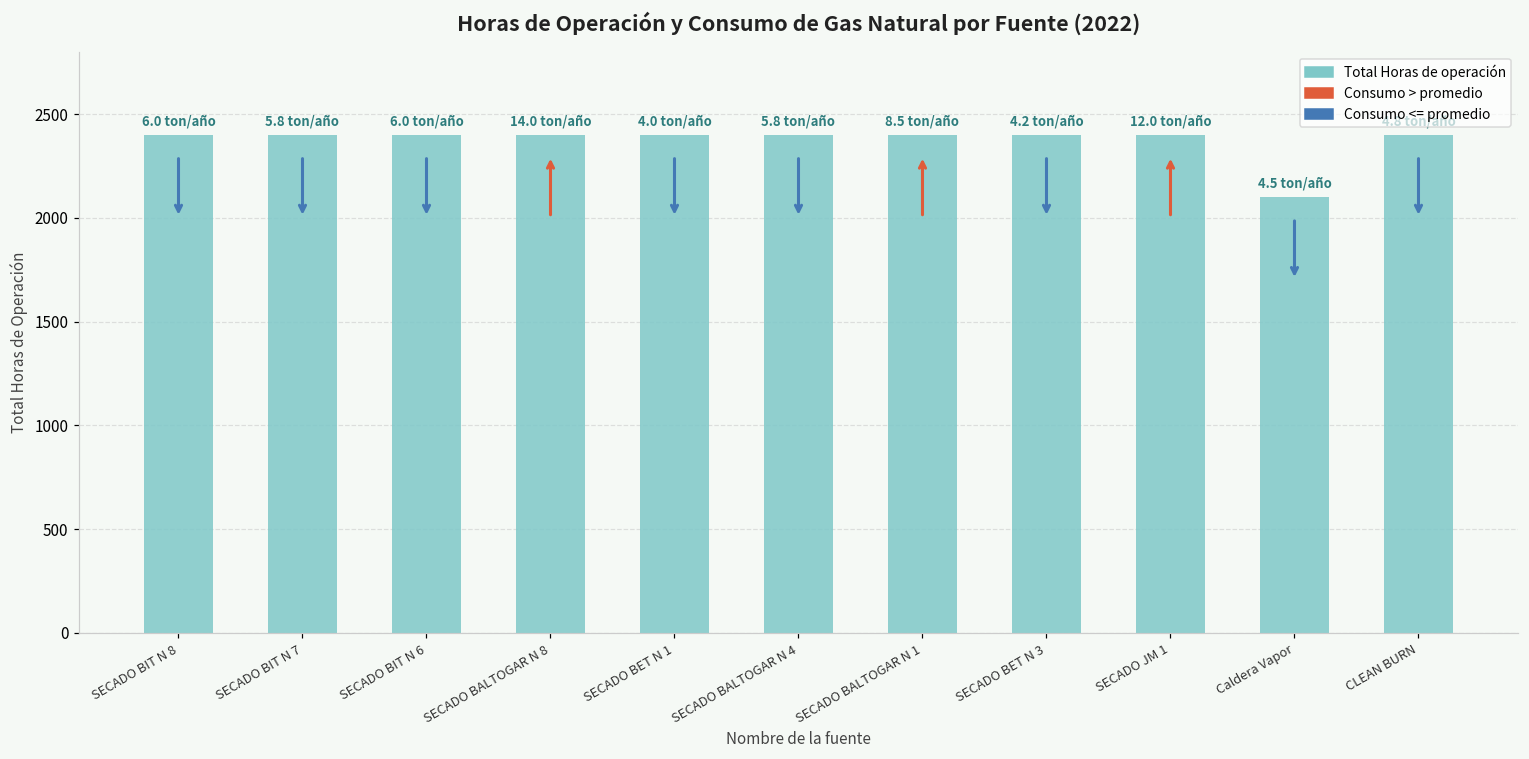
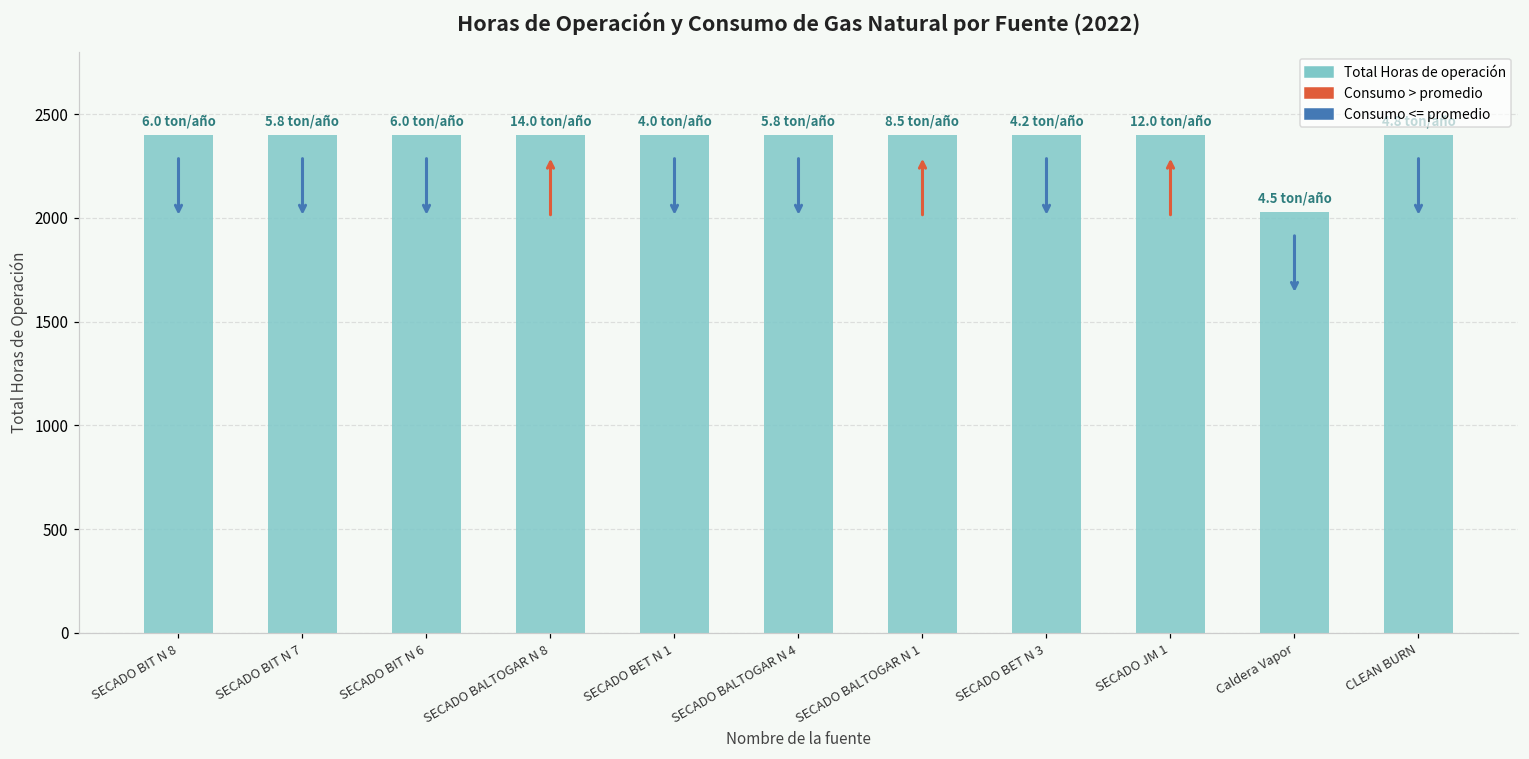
  {
-   "Caldera Vapor": 2100
+   "Caldera Vapor": 2030
  }
